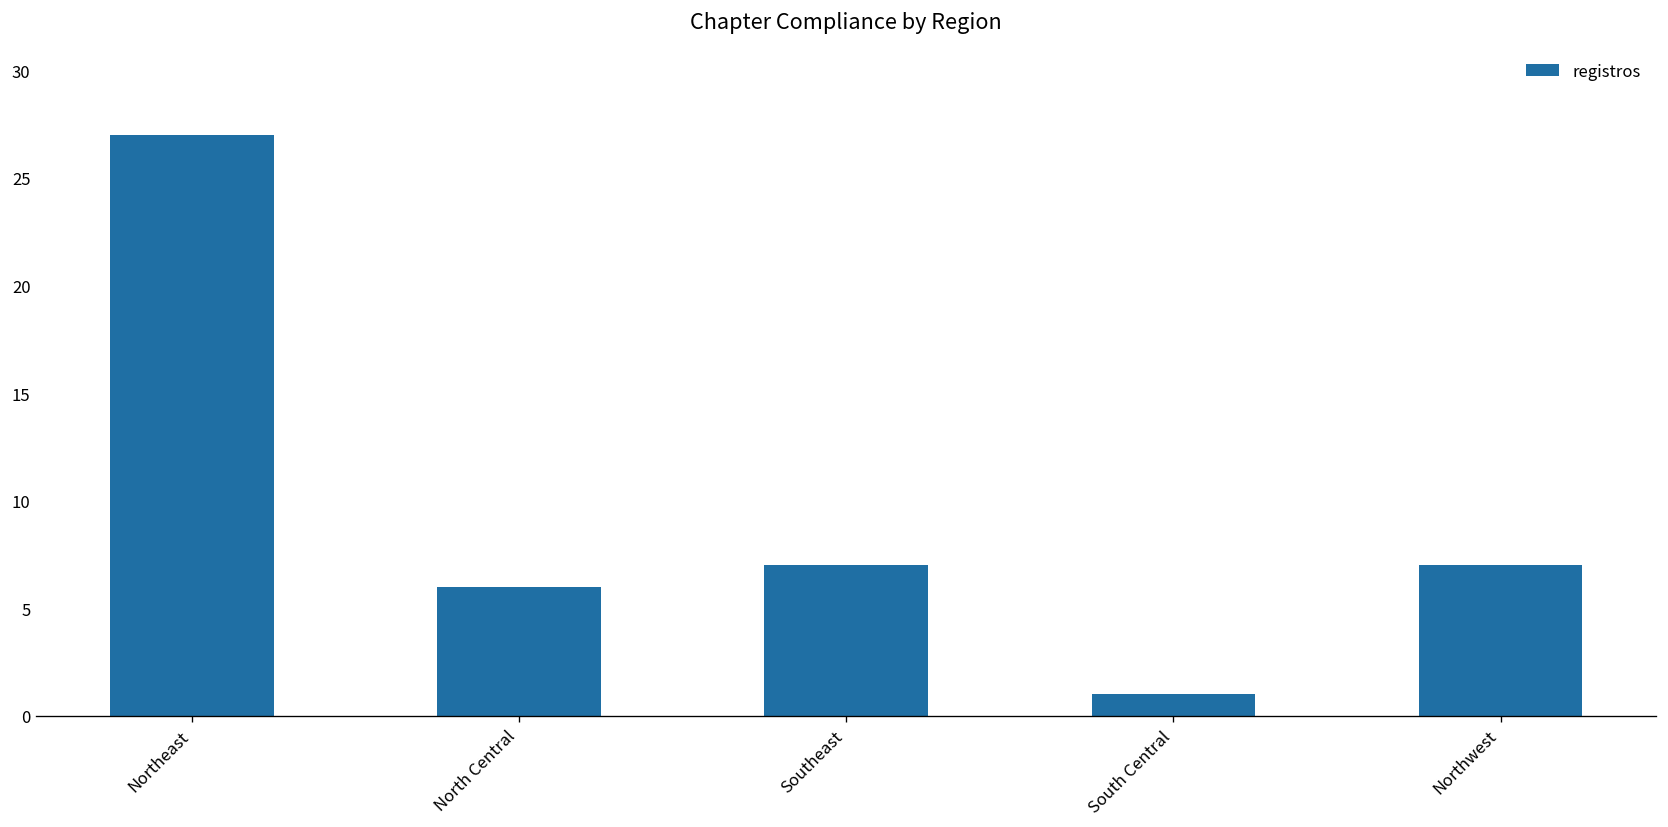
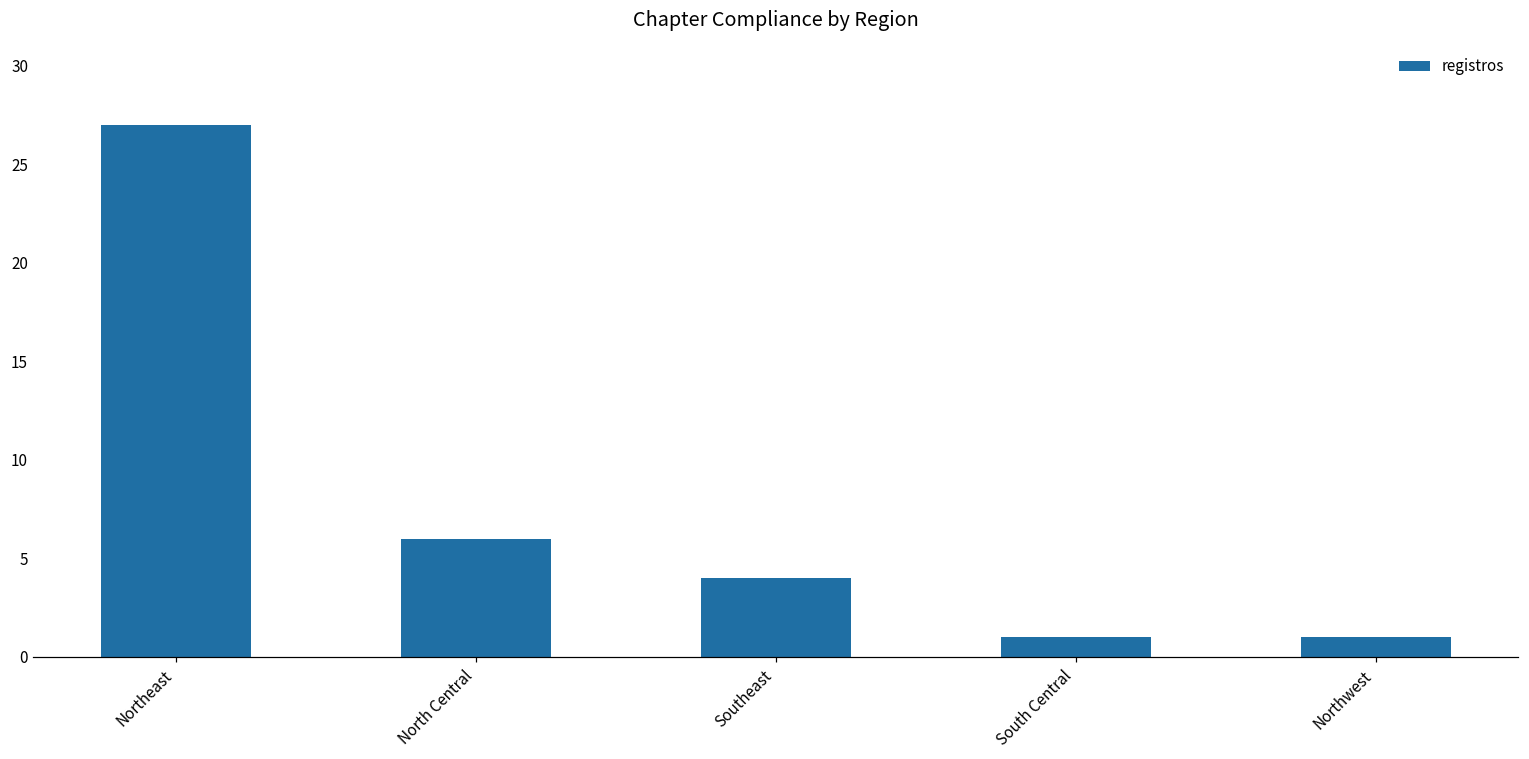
  {
    "Northeast": 27,
    "North Central": 6,
-   "Southeast": 7,
+   "Southeast": 4,
    "South Central": 1,
-   "Northwest": 7
+   "Northwest": 1
  }
